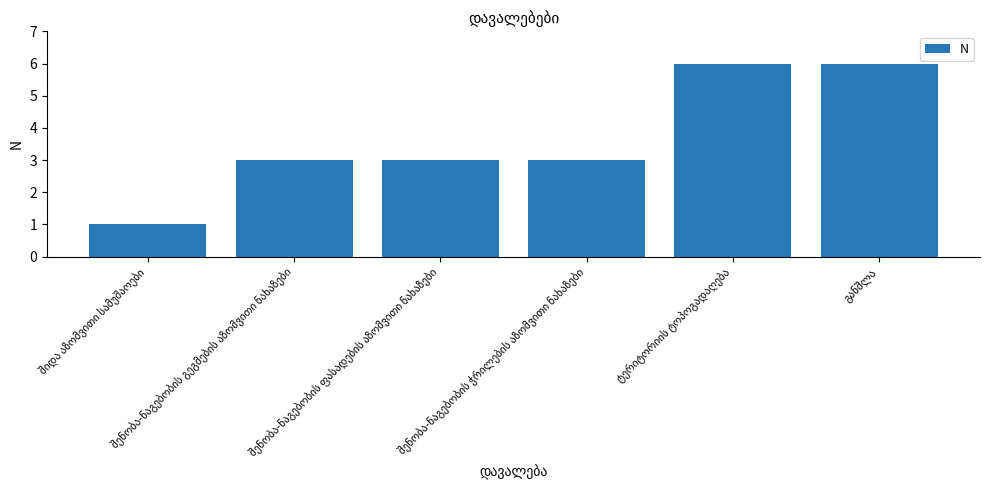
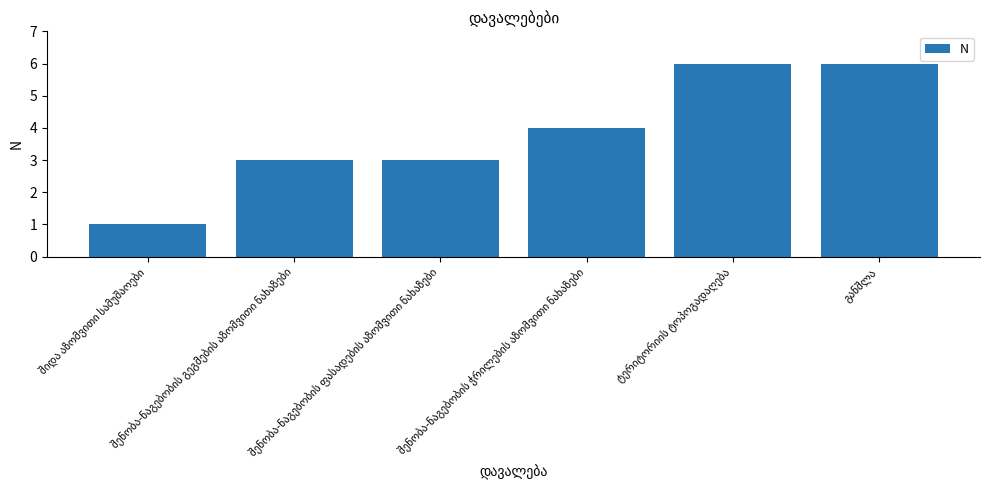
  {
    "შიდა აზომვითი სამუშაოები": 1,
    "შენობა-ნაგებობის გეგმების აზომვითი ნახაზები": 3,
    "შენობა-ნაგებობის ფასადების აზომვითი ნახაზები": 3,
-   "შენობა-ნაგებობის ჭრილების აზომვითი ნახაზები": 3,
+   "შენობა-ნაგებობის ჭრილების აზომვითი ნახაზები": 4,
    "ტერიტორიის ტოპოგადაღება": 6,
    "განშლა": 6
  }
